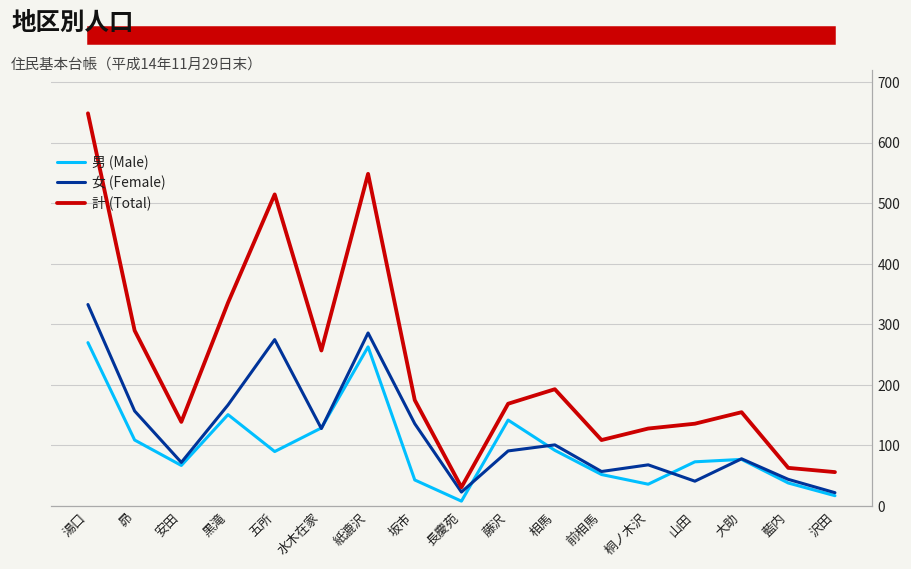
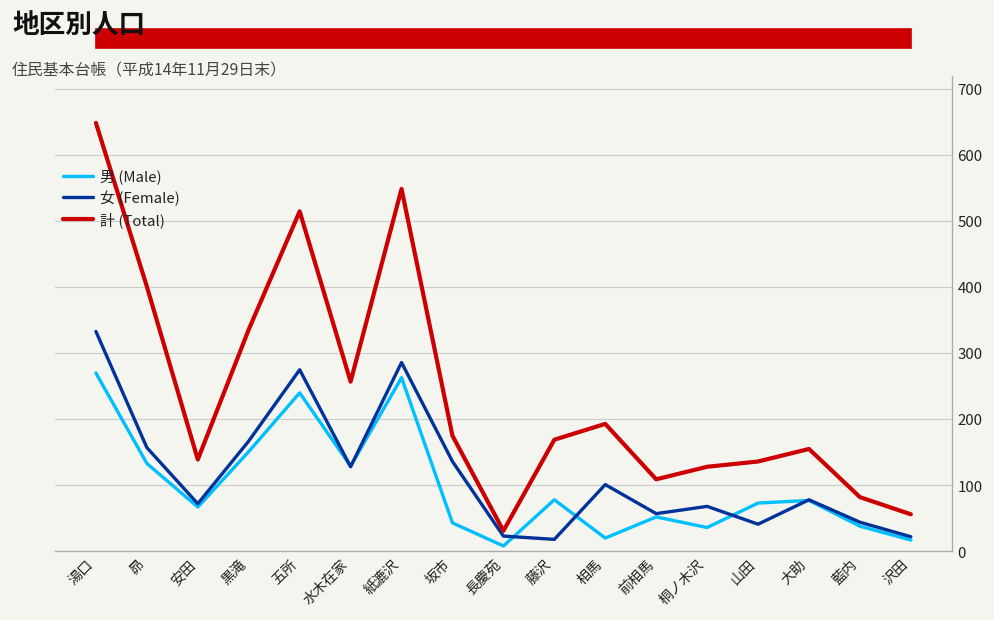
  {
    "男 (Male)": {
      "湯口": 270,
-     "昴": 110,
+     "昴": 130,
      "安田": 70,
      "黒滝": 150,
-     "五所": 90,
+     "五所": 240,
      "紙漉沢": 260,
      "坂市": 40,
      "長慶苑": 10,
-     "藤沢": 140,
-     "相馬": 90,
+     "藤沢": 80,
+     "相馬": 20,
      "前相馬": 50,
      "桐ノ木沢": 40,
      "山田": 70,
      "藍内": 40,
      "沢田": 20
    },
    "女 (Female)": {
      "湯口": 330,
      "昴": 160,
      "安田": 70,
      "黒滝": 170,
      "五所": 280,
      "紙漉沢": 290,
      "坂市": 140,
      "長慶苑": 20,
-     "藤沢": 90,
+     "藤沢": 20,
      "相馬": 100,
      "前相馬": 60,
      "桐ノ木沢": 70,
      "山田": 40,
      "藍内": 40,
      "沢田": 20
    },
    "計 (Total)": {
      "湯口": 650,
-     "昴": 290,
+     "昴": 400,
      "安田": 140,
      "黒滝": 340,
      "五所": 520,
      "水木在家": 260,
      "紙漉沢": 550,
      "坂市": 180,
      "長慶苑": 30,
      "藤沢": 170,
      "相馬": 190,
      "前相馬": 110,
      "桐ノ木沢": 130,
      "山田": 140,
      "大助": 160,
-     "藍内": 60,
+     "藍内": 80,
      "沢田": 60
    }
  }
